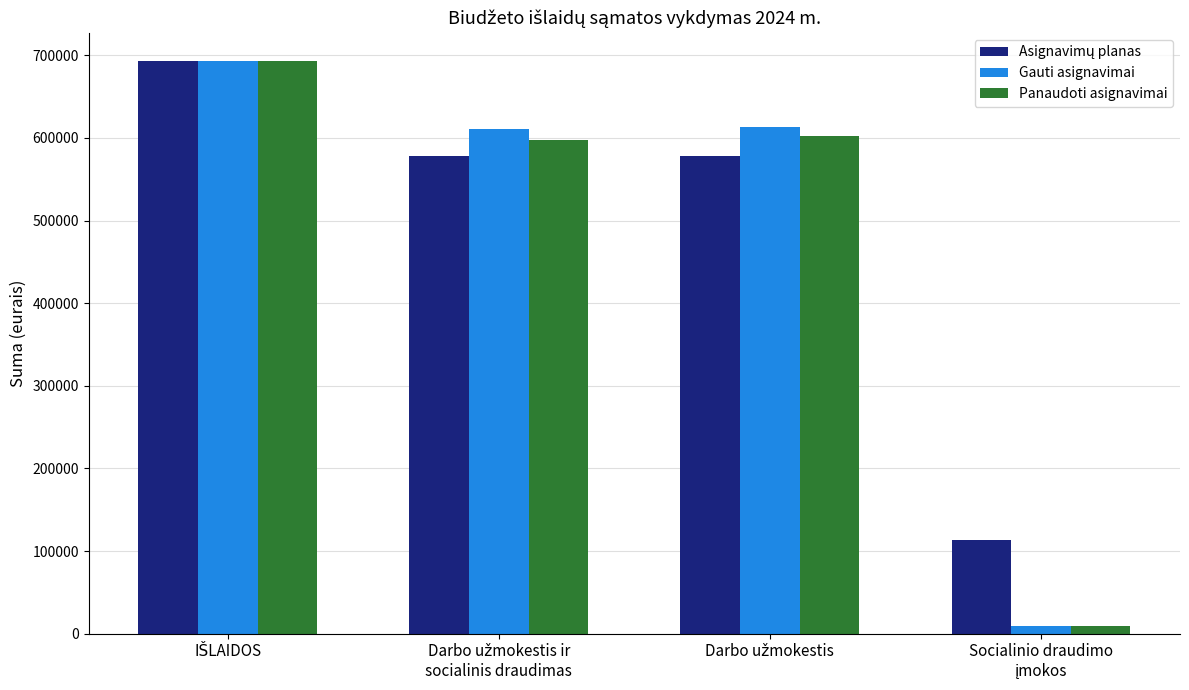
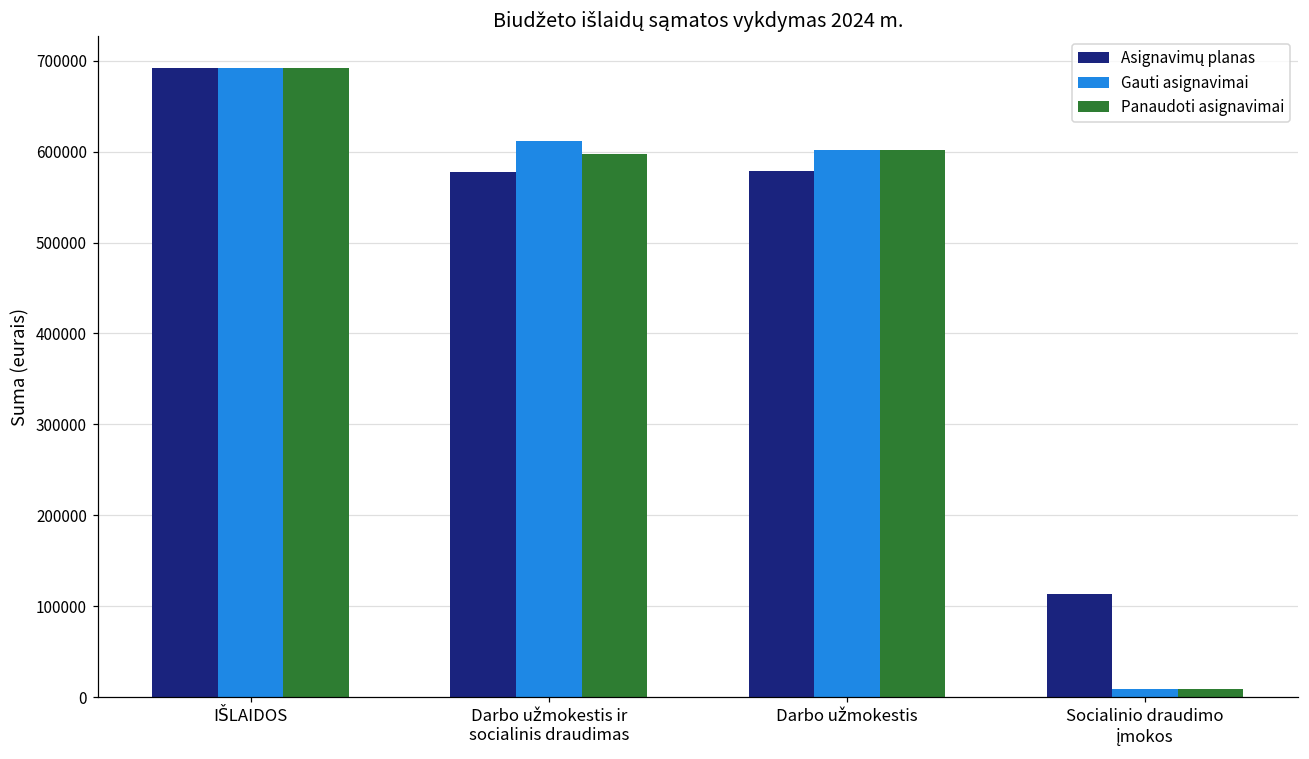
  {
    "Asignavimų planas": {
      "IŠLAIDOS": 690000,
      "Darbo užmokestis ir socialinis draudimas": 580000,
      "Darbo užmokestis": 580000,
      "Socialinio draudimo įmokos": 110000
    },
    "Gauti asignavimai": {
      "IŠLAIDOS": 690000,
      "Darbo užmokestis ir socialinis draudimas": 610000,
-     "Darbo užmokestis": 610000,
+     "Darbo užmokestis": 600000,
      "Socialinio draudimo įmokos": 10000
    },
    "Panaudoti asignavimai": {
      "IŠLAIDOS": 690000,
      "Darbo užmokestis ir socialinis draudimas": 600000,
      "Darbo užmokestis": 600000,
      "Socialinio draudimo įmokos": 10000
    }
  }
